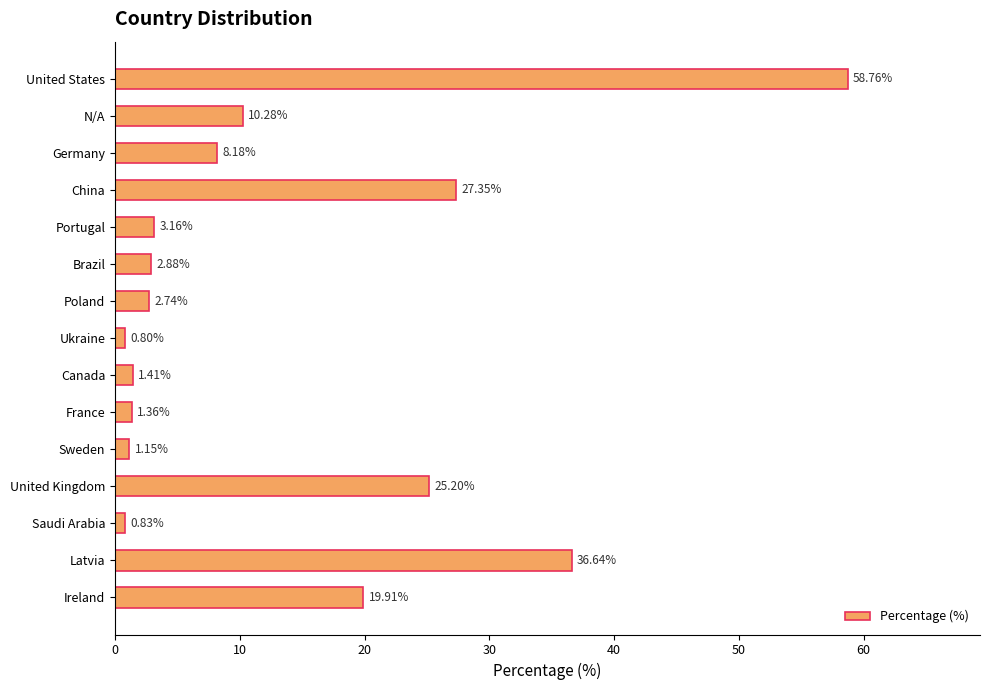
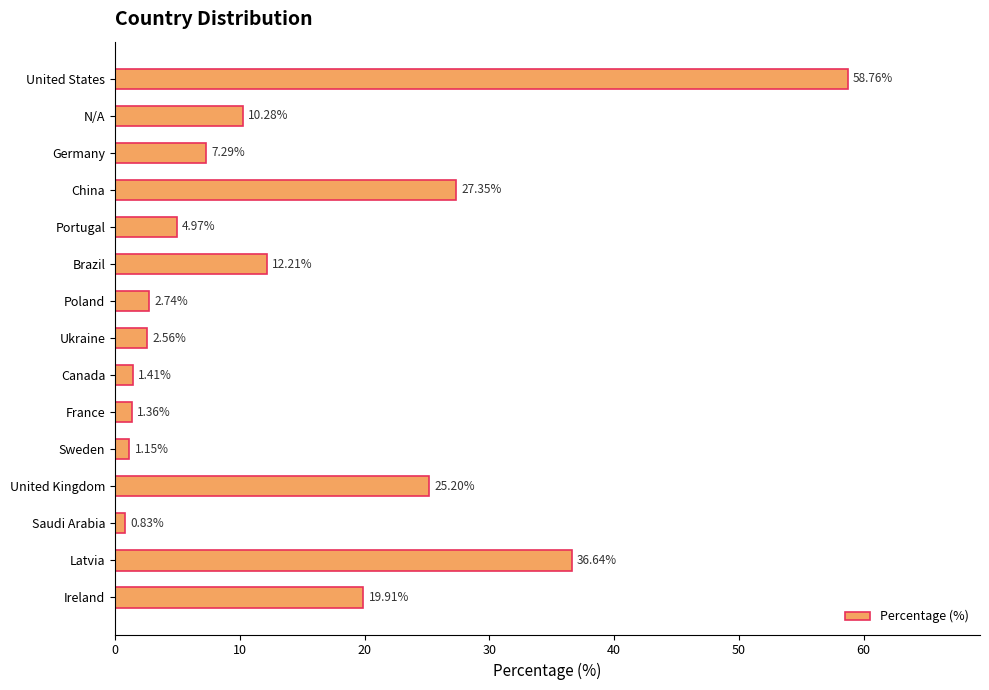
  {
    "United States": "58.76%",
    "N/A": "10.28%",
-   "Germany": "8.18%",
+   "Germany": "7.29%",
    "China": "27.35%",
-   "Portugal": "3.16%",
-   "Brazil": "2.88%",
+   "Portugal": "4.97%",
+   "Brazil": "12.21%",
    "Poland": "2.74%",
-   "Ukraine": "0.80%",
+   "Ukraine": "2.56%",
    "Canada": "1.41%",
    "France": "1.36%",
    "Sweden": "1.15%",
    "United Kingdom": "25.20%",
    "Saudi Arabia": "0.83%",
    "Latvia": "36.64%",
    "Ireland": "19.91%"
  }
